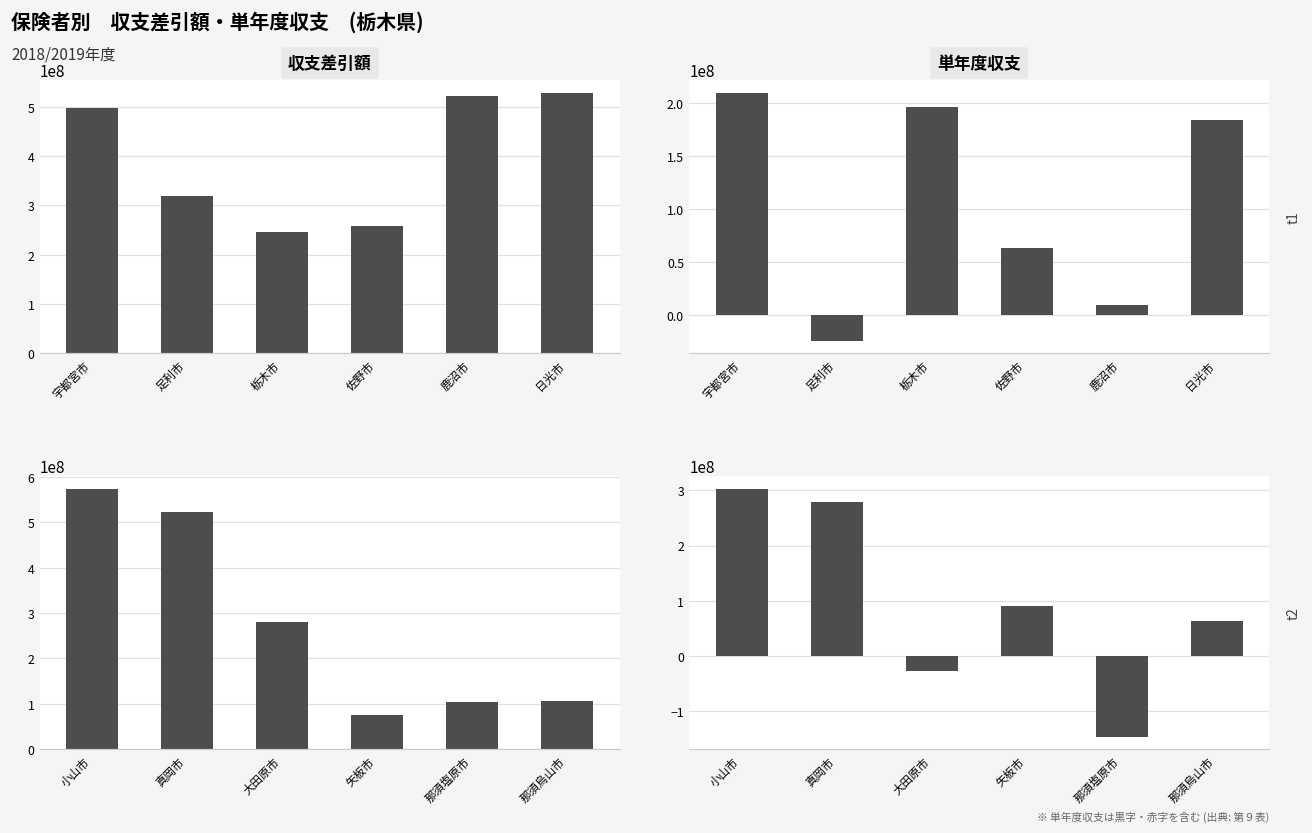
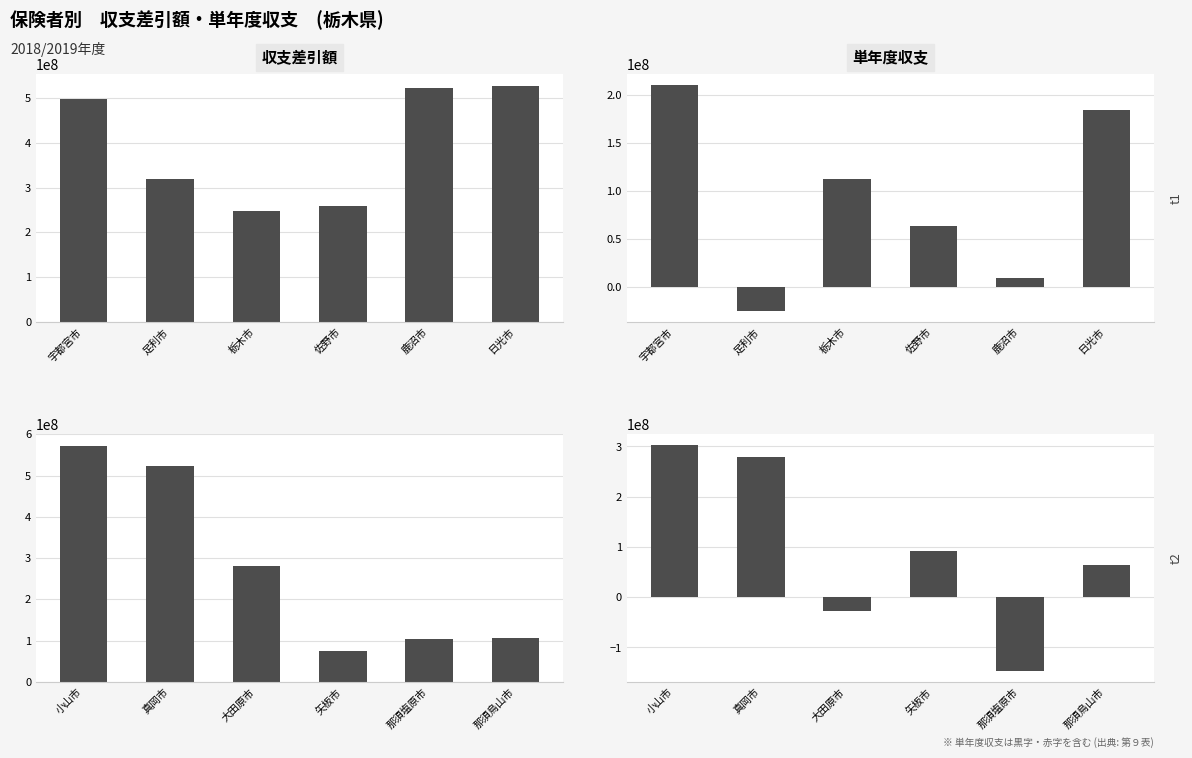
  {
    "収支差引額": {
      "宇都宮市": 500000000,
      "足利市": 320000000,
      "栃木市": 250000000,
      "佐野市": 260000000,
      "鹿沼市": 520000000,
      "日光市": 530000000
    },
    "単年度収支": {
      "宇都宮市": 210000000,
      "足利市": -20000000,
-     "栃木市": 200000000,
+     "栃木市": 110000000,
      "佐野市": 60000000,
      "鹿沼市": 10000000,
      "日光市": 180000000
    }
  }
